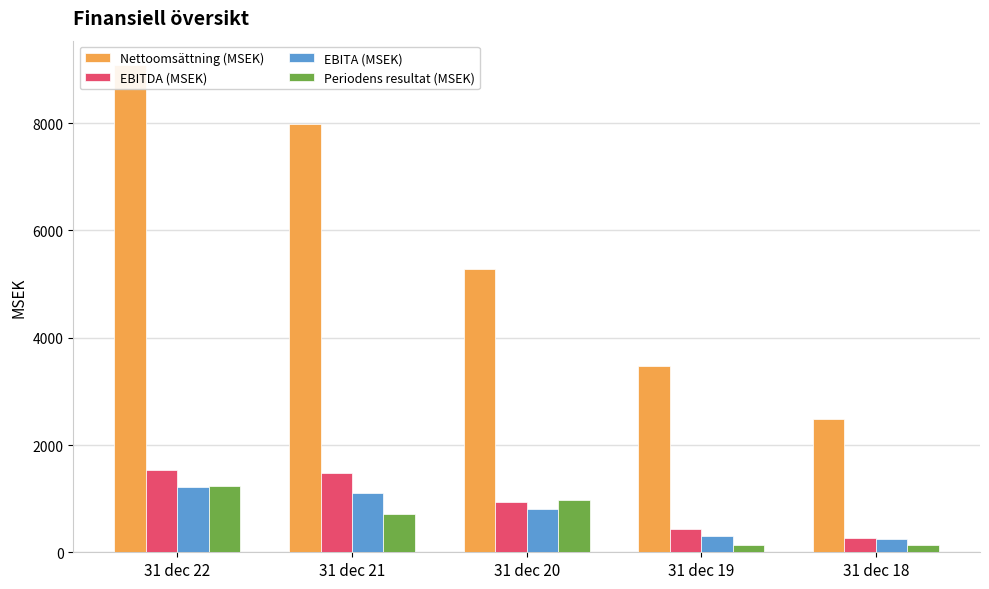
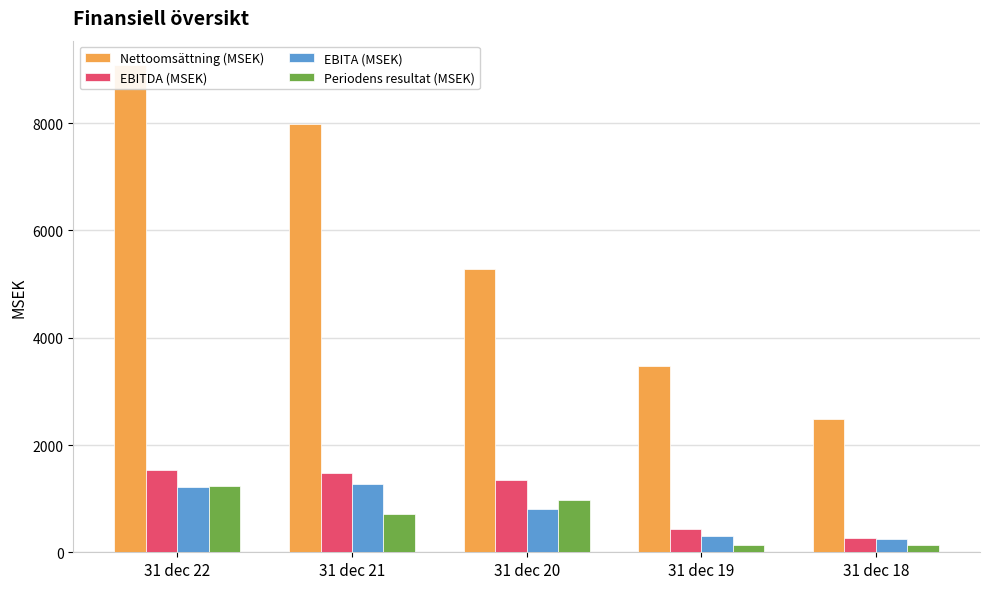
  {
    "Nettoomsättning (MSEK)": {
      "31 dec 21": 8000,
      "31 dec 20": 5300,
      "31 dec 19": 3500,
      "31 dec 18": 2500
    },
    "EBITDA (MSEK)": {
      "31 dec 22": 1500,
      "31 dec 21": 1500,
-     "31 dec 20": 900,
+     "31 dec 20": 1300,
      "31 dec 19": 400,
      "31 dec 18": 300
    },
    "EBITA (MSEK)": {
      "31 dec 22": 1200,
-     "31 dec 21": 1100,
+     "31 dec 21": 1300,
      "31 dec 20": 800,
      "31 dec 19": 300,
      "31 dec 18": 200
    },
    "Periodens resultat (MSEK)": {
      "31 dec 22": 1200,
      "31 dec 21": 700,
      "31 dec 20": 1000,
      "31 dec 19": 100,
      "31 dec 18": 100
    }
  }
